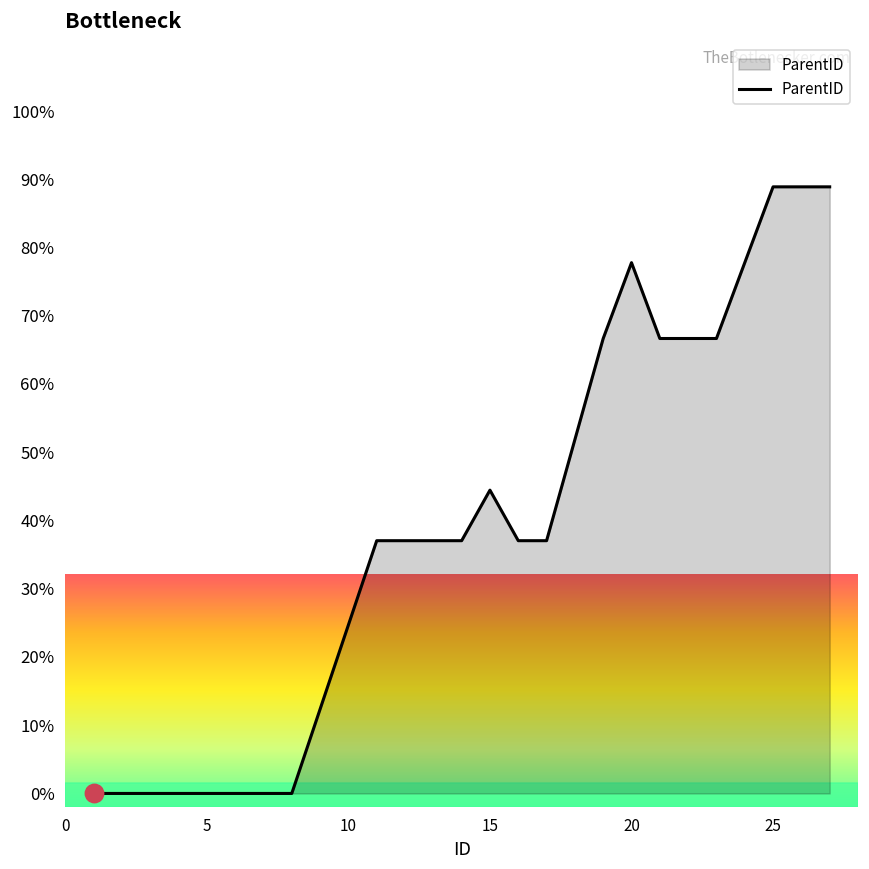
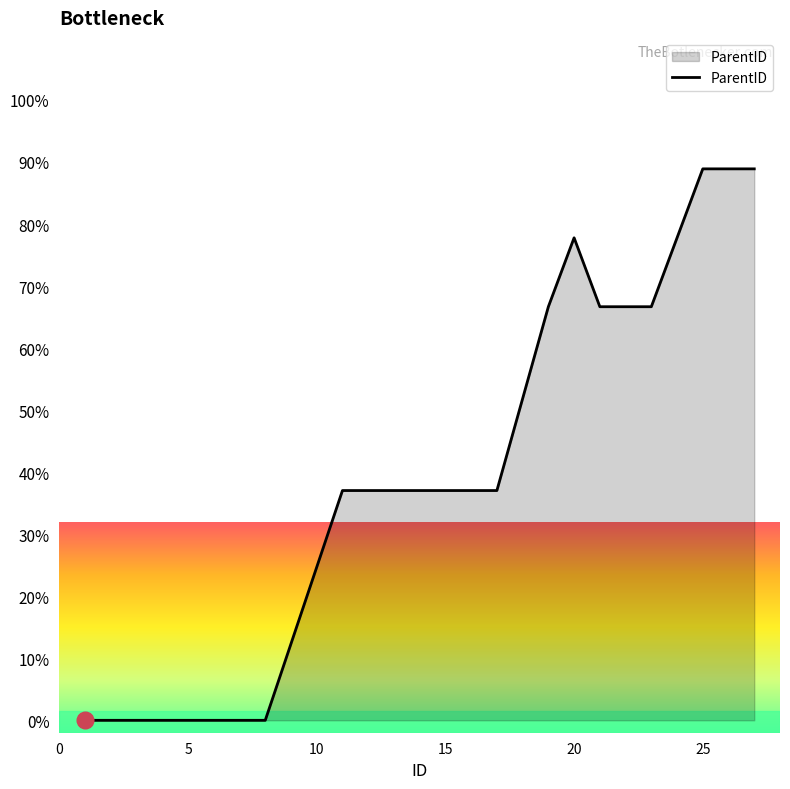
  {
    "ParentID": {
-     "15": "44%",
+     "15": "37%",
      "20": "78%",
      "25": "89%"
    }
  }
